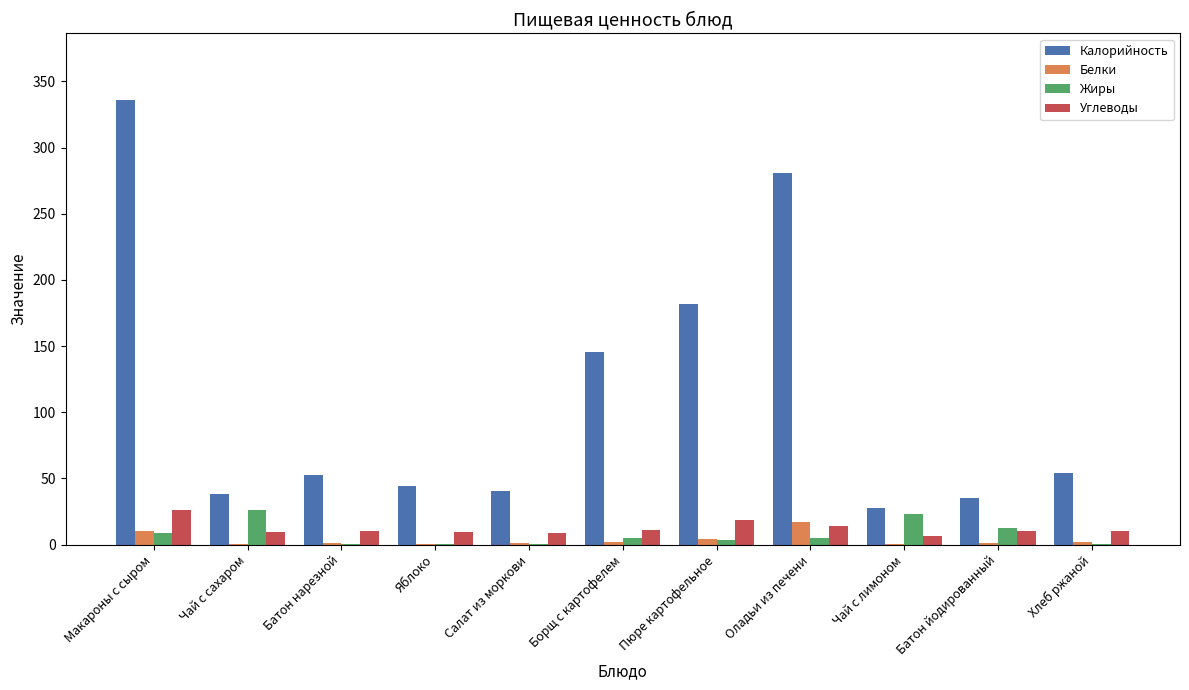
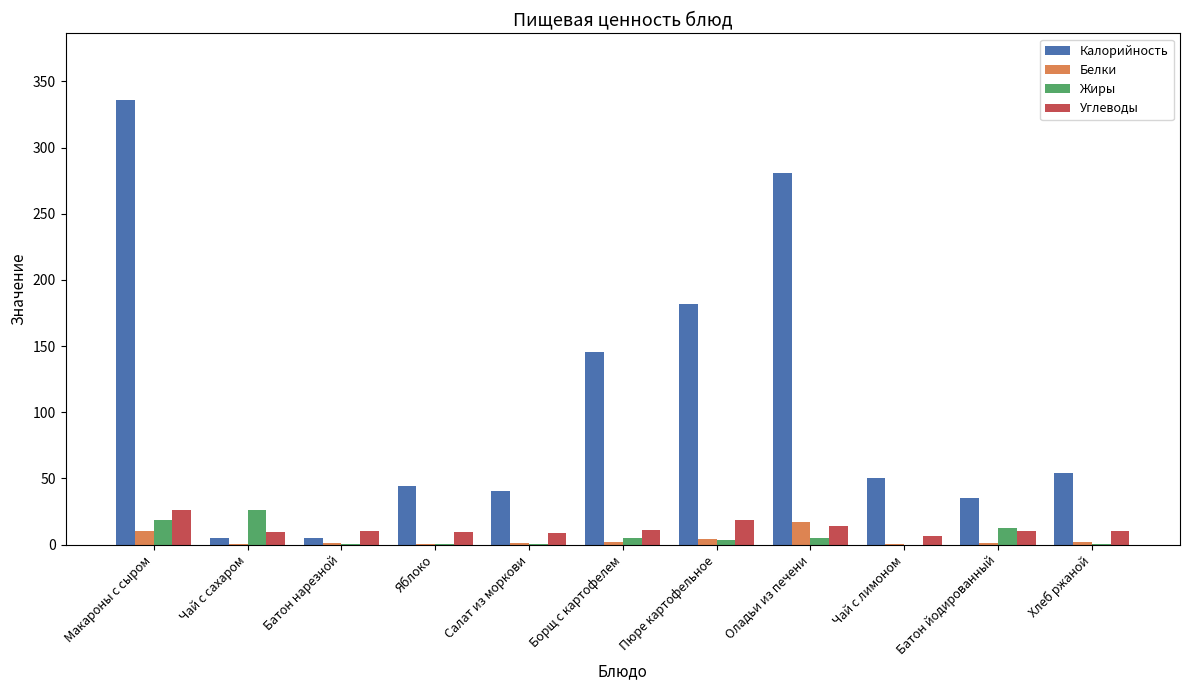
  {
    "Калорийность": {
      "Макароны с сыром": 336,
-     "Чай с сахаром": 38,
-     "Батон нарезной": 52,
+     "Чай с сахаром": 5,
+     "Батон нарезной": 5,
      "Яблоко": 44,
      "Салат из моркови": 40,
      "Борщ с картофелем": 145,
      "Пюре картофельное": 182,
      "Оладьи из печени": 281,
-     "Чай с лимоном": 28,
+     "Чай с лимоном": 51,
      "Батон йодированный": 36,
      "Хлеб ржаной": 54
    },
    "Жиры": {
-     "Макароны с сыром": 9,
+     "Макароны с сыром": 19,
      "Чай с сахаром": 26,
      "Борщ с картофелем": 5,
      "Пюре картофельное": 3,
      "Оладьи из печени": 5,
-     "Чай с лимоном": 23,
+     "Чай с лимоном": 0,
      "Батон йодированный": 13
    }
  }
